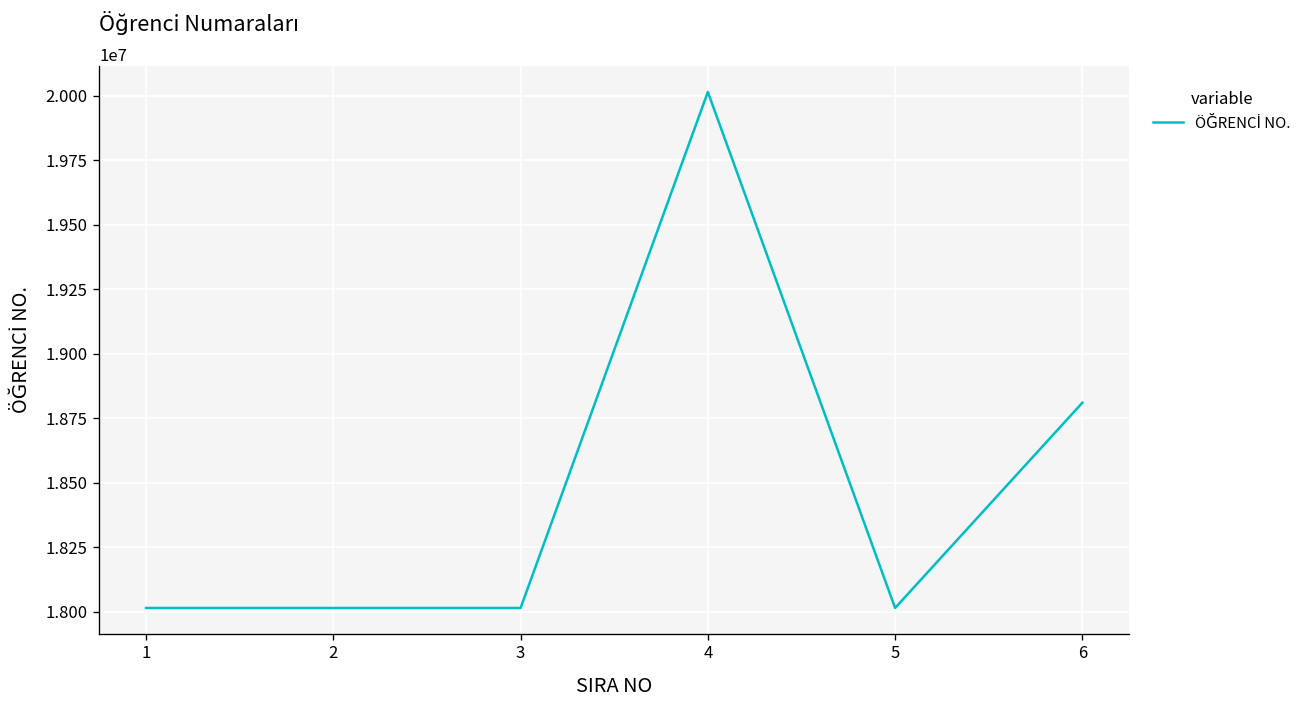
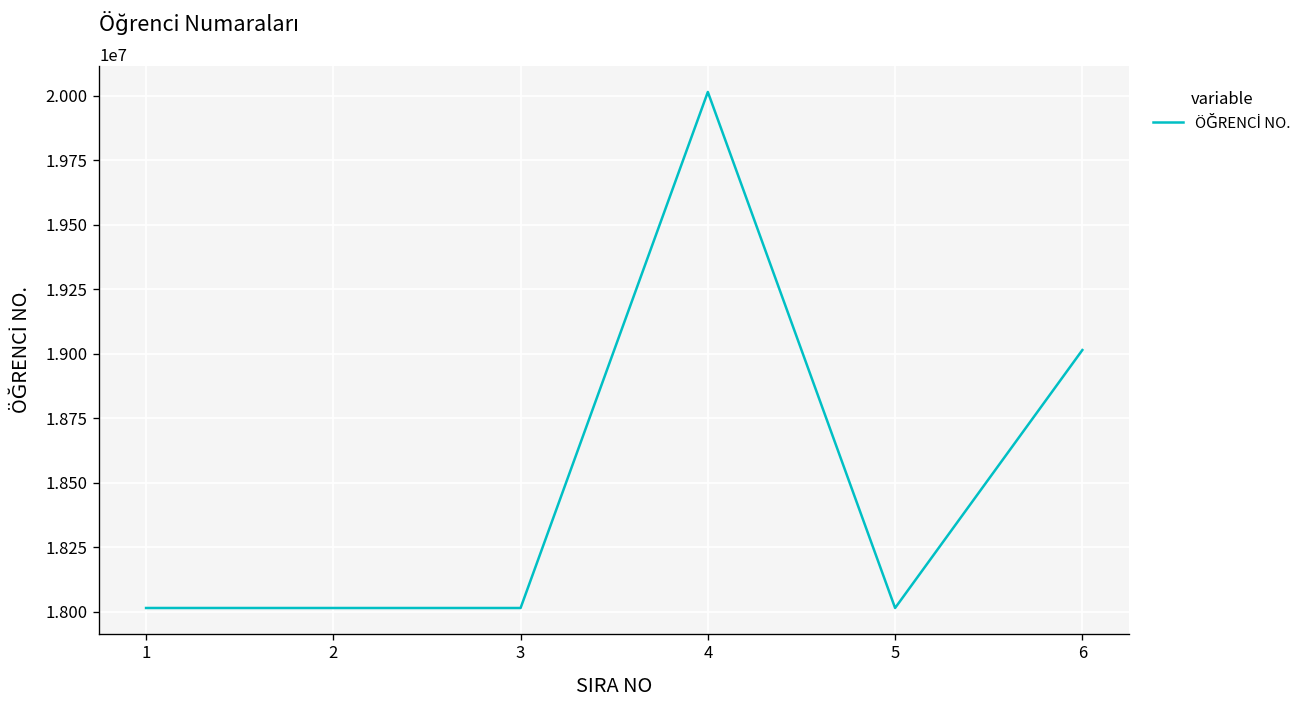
  {
    "1": 18010000,
    "2": 18010000,
    "3": 18010000,
    "4": 20010000,
    "5": 18010000,
-   "6": 18810000
+   "6": 19010000
  }
